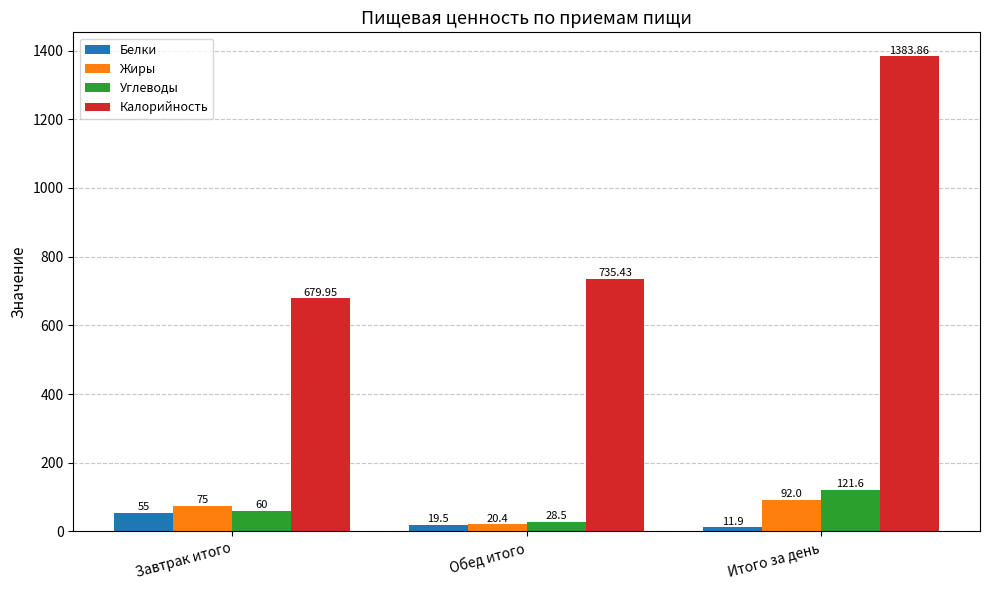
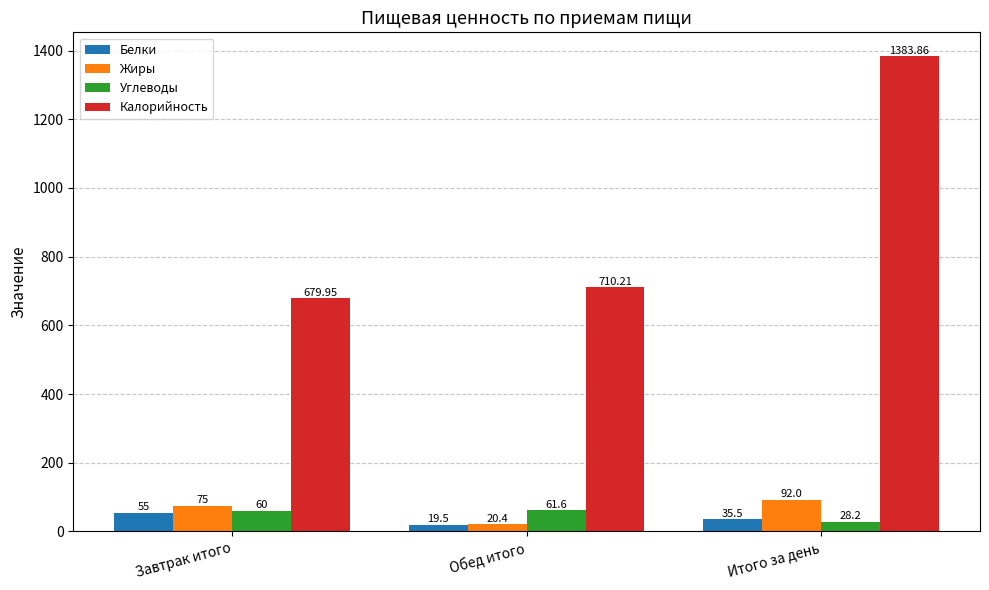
  {
    "Белки": {
      "Завтрак итого": 55,
      "Обед итого": 19.5,
-     "Итого за день": 11.9
+     "Итого за день": 35.5
    },
    "Жиры": {
      "Завтрак итого": 75,
      "Обед итого": 20.4,
      "Итого за день": 92.0
    },
    "Углеводы": {
      "Завтрак итого": 60,
-     "Обед итого": 28.5,
-     "Итого за день": 121.6
+     "Обед итого": 61.6,
+     "Итого за день": 28.2
    },
    "Калорийность": {
      "Завтрак итого": 679.95,
-     "Обед итого": 735.43,
+     "Обед итого": 710.21,
      "Итого за день": 1383.86
    }
  }
